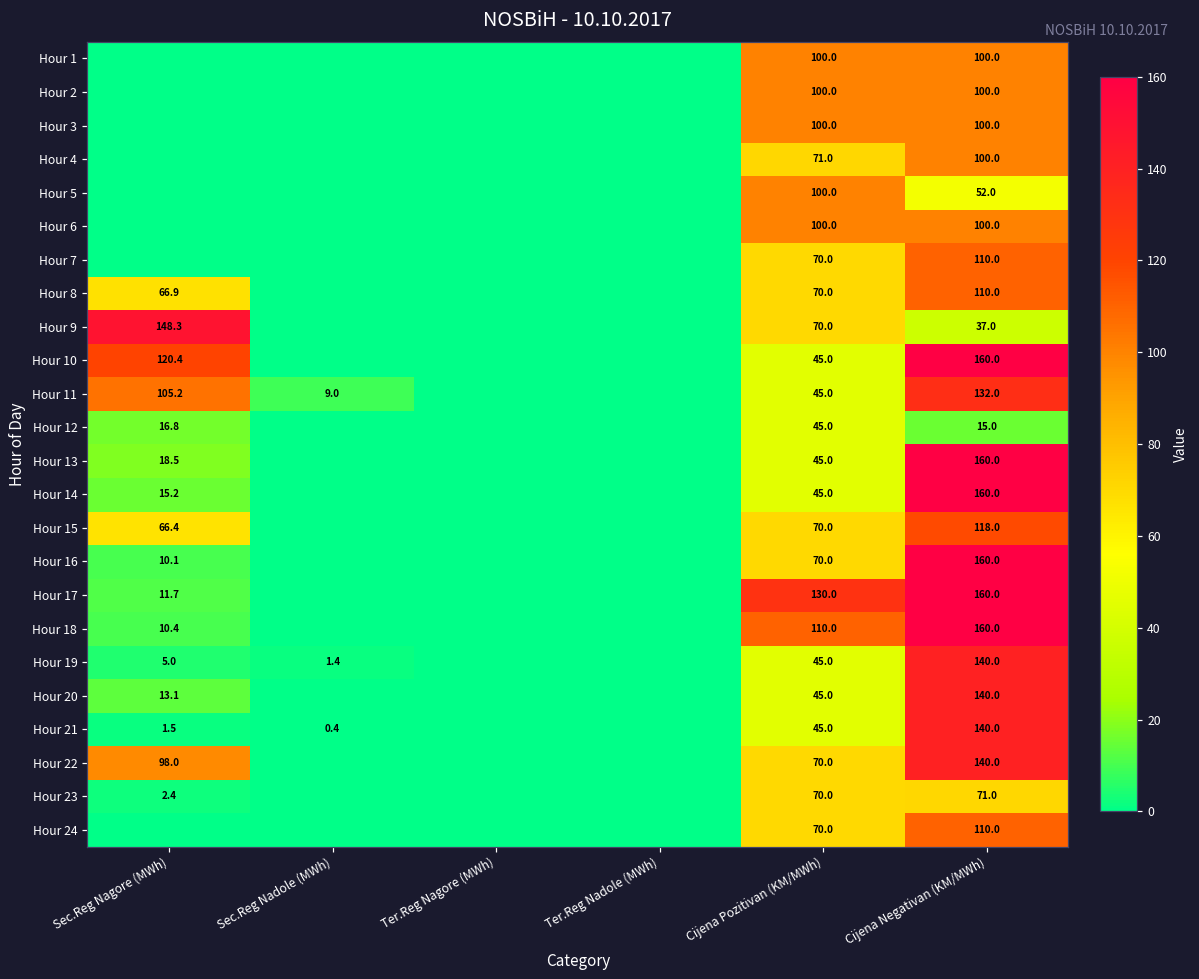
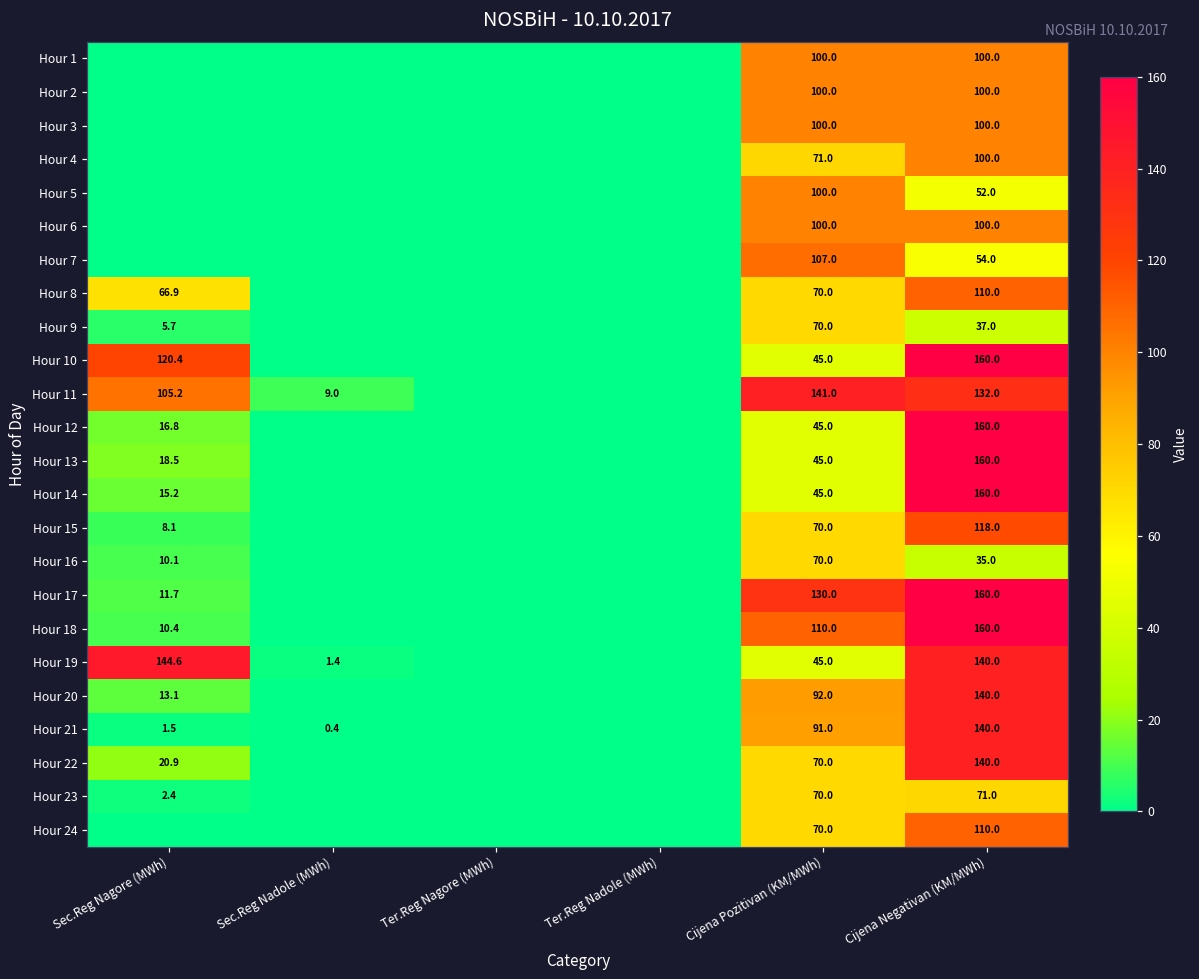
  {
    "Hour 1": {
      "Cijena Pozitivan (KM/MWh)": 100.0,
      "Cijena Negativan (KM/MWh)": 100.0
    },
    "Hour 2": {
      "Cijena Pozitivan (KM/MWh)": 100.0,
      "Cijena Negativan (KM/MWh)": 100.0
    },
    "Hour 3": {
      "Cijena Pozitivan (KM/MWh)": 100.0,
      "Cijena Negativan (KM/MWh)": 100.0
    },
    "Hour 4": {
      "Cijena Pozitivan (KM/MWh)": 71.0,
      "Cijena Negativan (KM/MWh)": 100.0
    },
    "Hour 5": {
      "Cijena Pozitivan (KM/MWh)": 100.0,
      "Cijena Negativan (KM/MWh)": 52.0
    },
    "Hour 6": {
      "Cijena Pozitivan (KM/MWh)": 100.0,
      "Cijena Negativan (KM/MWh)": 100.0
    },
    "Hour 7": {
-     "Cijena Pozitivan (KM/MWh)": 70.0,
-     "Cijena Negativan (KM/MWh)": 110.0
+     "Cijena Pozitivan (KM/MWh)": 107.0,
+     "Cijena Negativan (KM/MWh)": 54.0
    },
    "Hour 8": {
      "Sec.Reg Nagore (MWh)": 66.9,
      "Cijena Pozitivan (KM/MWh)": 70.0,
      "Cijena Negativan (KM/MWh)": 110.0
    },
    "Hour 9": {
-     "Sec.Reg Nagore (MWh)": 148.3,
+     "Sec.Reg Nagore (MWh)": 5.7,
      "Cijena Pozitivan (KM/MWh)": 70.0,
      "Cijena Negativan (KM/MWh)": 37.0
    },
    "Hour 10": {
      "Sec.Reg Nagore (MWh)": 120.4,
      "Cijena Pozitivan (KM/MWh)": 45.0,
      "Cijena Negativan (KM/MWh)": 160.0
    },
    "Hour 11": {
      "Sec.Reg Nagore (MWh)": 105.2,
      "Sec.Reg Nadole (MWh)": 9.0,
-     "Cijena Pozitivan (KM/MWh)": 45.0,
+     "Cijena Pozitivan (KM/MWh)": 141.0,
      "Cijena Negativan (KM/MWh)": 132.0
    },
    "Hour 12": {
      "Sec.Reg Nagore (MWh)": 16.8,
      "Cijena Pozitivan (KM/MWh)": 45.0,
-     "Cijena Negativan (KM/MWh)": 15.0
+     "Cijena Negativan (KM/MWh)": 160.0
    },
    "Hour 13": {
      "Sec.Reg Nagore (MWh)": 18.5,
      "Cijena Pozitivan (KM/MWh)": 45.0,
      "Cijena Negativan (KM/MWh)": 160.0
    },
    "Hour 14": {
      "Sec.Reg Nagore (MWh)": 15.2,
      "Cijena Pozitivan (KM/MWh)": 45.0,
      "Cijena Negativan (KM/MWh)": 160.0
    },
    "Hour 15": {
-     "Sec.Reg Nagore (MWh)": 66.4,
+     "Sec.Reg Nagore (MWh)": 8.1,
      "Cijena Pozitivan (KM/MWh)": 70.0,
      "Cijena Negativan (KM/MWh)": 118.0
    },
    "Hour 16": {
      "Sec.Reg Nagore (MWh)": 10.1,
      "Cijena Pozitivan (KM/MWh)": 70.0,
-     "Cijena Negativan (KM/MWh)": 160.0
+     "Cijena Negativan (KM/MWh)": 35.0
    },
    "Hour 17": {
      "Sec.Reg Nagore (MWh)": 11.7,
      "Cijena Pozitivan (KM/MWh)": 130.0,
      "Cijena Negativan (KM/MWh)": 160.0
    },
    "Hour 18": {
      "Sec.Reg Nagore (MWh)": 10.4,
      "Cijena Pozitivan (KM/MWh)": 110.0,
      "Cijena Negativan (KM/MWh)": 160.0
    },
    "Hour 19": {
-     "Sec.Reg Nagore (MWh)": 5.0,
+     "Sec.Reg Nagore (MWh)": 144.6,
      "Sec.Reg Nadole (MWh)": 1.4,
      "Cijena Pozitivan (KM/MWh)": 45.0,
      "Cijena Negativan (KM/MWh)": 140.0
    },
    "Hour 20": {
      "Sec.Reg Nagore (MWh)": 13.1,
-     "Cijena Pozitivan (KM/MWh)": 45.0,
+     "Cijena Pozitivan (KM/MWh)": 92.0,
      "Cijena Negativan (KM/MWh)": 140.0
    },
    "Hour 21": {
      "Sec.Reg Nagore (MWh)": 1.5,
      "Sec.Reg Nadole (MWh)": 0.4,
-     "Cijena Pozitivan (KM/MWh)": 45.0,
+     "Cijena Pozitivan (KM/MWh)": 91.0,
      "Cijena Negativan (KM/MWh)": 140.0
    },
    "Hour 22": {
-     "Sec.Reg Nagore (MWh)": 98.0,
+     "Sec.Reg Nagore (MWh)": 20.9,
      "Cijena Pozitivan (KM/MWh)": 70.0,
      "Cijena Negativan (KM/MWh)": 140.0
    },
    "Hour 23": {
      "Sec.Reg Nagore (MWh)": 2.4,
      "Cijena Pozitivan (KM/MWh)": 70.0,
      "Cijena Negativan (KM/MWh)": 71.0
    },
    "Hour 24": {
      "Cijena Pozitivan (KM/MWh)": 70.0,
      "Cijena Negativan (KM/MWh)": 110.0
    }
  }
